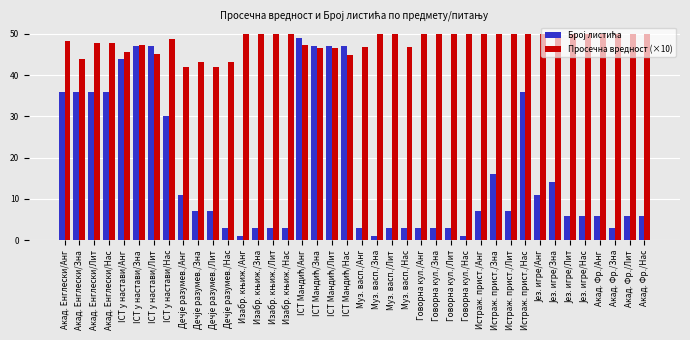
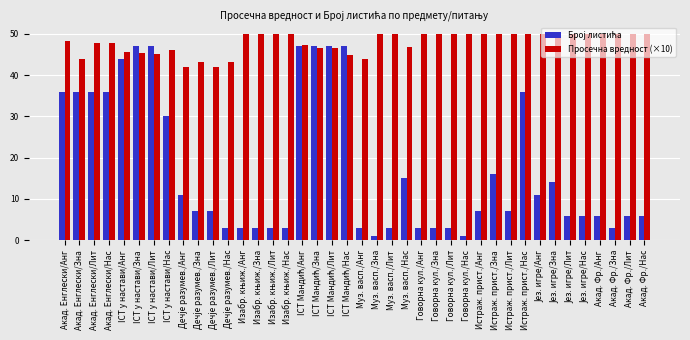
  {
    "Број листића": {
      "Акад. Енглески/Анг": 36,
      "Акад. Енглески/Зна": 36,
      "Акад. Енглески/Лит": 36,
      "Акад. Енглески/Нас": 36,
      "ICT у настави/Анг": 44,
      "ICT у настави/Зна": 47,
      "ICT у настави/Лит": 47,
      "ICT у настави/Нас": 30,
      "Дечје разумев./Анг": 11,
      "Дечје разумев./Зна": 7,
      "Дечје разумев./Лит": 7,
      "Дечје разумев./Нас": 3,
-     "Изабр. књиж./Анг": 1,
+     "Изабр. књиж./Анг": 3,
      "Изабр. књиж./Зна": 3,
      "Изабр. књиж./Лит": 3,
      "Изабр. књиж./Нас": 3,
-     "ICT Мандић/Анг": 49,
+     "ICT Мандић/Анг": 47,
      "ICT Мандић/Зна": 47,
      "ICT Мандић/Лит": 47,
      "ICT Мандић/Нас": 47,
      "Муз. васп./Анг": 3,
      "Муз. васп./Зна": 1,
      "Муз. васп./Лит": 3,
-     "Муз. васп./Нас": 3,
+     "Муз. васп./Нас": 15,
      "Говорна кул./Анг": 3,
      "Говорна кул./Зна": 3,
      "Говорна кул./Лит": 3,
      "Говорна кул./Нас": 1,
      "Истраж. прист./Анг": 7,
      "Истраж. прист./Зна": 16,
      "Истраж. прист./Лит": 7,
      "Истраж. прист./Нас": 36,
      "Јез. игре/Анг": 11,
      "Јез. игре/Зна": 14,
      "Јез. игре/Лит": 6,
      "Јез. игре/Нас": 6,
      "Акад. Фр./Анг": 6,
      "Акад. Фр./Зна": 3,
      "Акад. Фр./Лит": 6,
      "Акад. Фр./Нас": 6
    },
    "Просечна вредност (×10)": {
      "Акад. Енглески/Анг": 48,
      "Акад. Енглески/Зна": 44,
      "Акад. Енглески/Лит": 48,
      "Акад. Енглески/Нас": 48,
      "ICT у настави/Анг": 46,
-     "ICT у настави/Зна": 47,
+     "ICT у настави/Зна": 45,
      "ICT у настави/Лит": 45,
-     "ICT у настави/Нас": 49,
+     "ICT у настави/Нас": 46,
      "Дечје разумев./Анг": 42,
      "Дечје разумев./Зна": 43,
      "Дечје разумев./Лит": 42,
      "Дечје разумев./Нас": 43,
      "Изабр. књиж./Анг": 50,
      "Изабр. књиж./Зна": 50,
      "Изабр. књиж./Лит": 50,
      "Изабр. књиж./Нас": 50,
      "ICT Мандић/Анг": 47,
      "ICT Мандић/Зна": 47,
      "ICT Мандић/Лит": 47,
      "ICT Мандић/Нас": 45,
-     "Муз. васп./Анг": 47,
+     "Муз. васп./Анг": 44,
      "Муз. васп./Зна": 50,
      "Муз. васп./Лит": 50,
      "Муз. васп./Нас": 47,
      "Говорна кул./Анг": 50,
      "Говорна кул./Зна": 50,
      "Говорна кул./Лит": 50,
      "Говорна кул./Нас": 50,
      "Истраж. прист./Анг": 50,
      "Истраж. прист./Зна": 50,
      "Истраж. прист./Лит": 50,
      "Истраж. прист./Нас": 50
    }
  }
